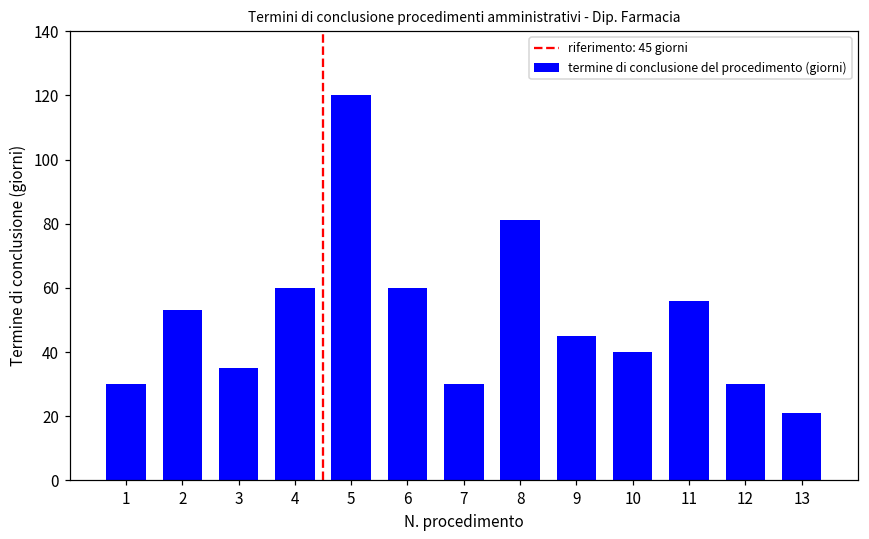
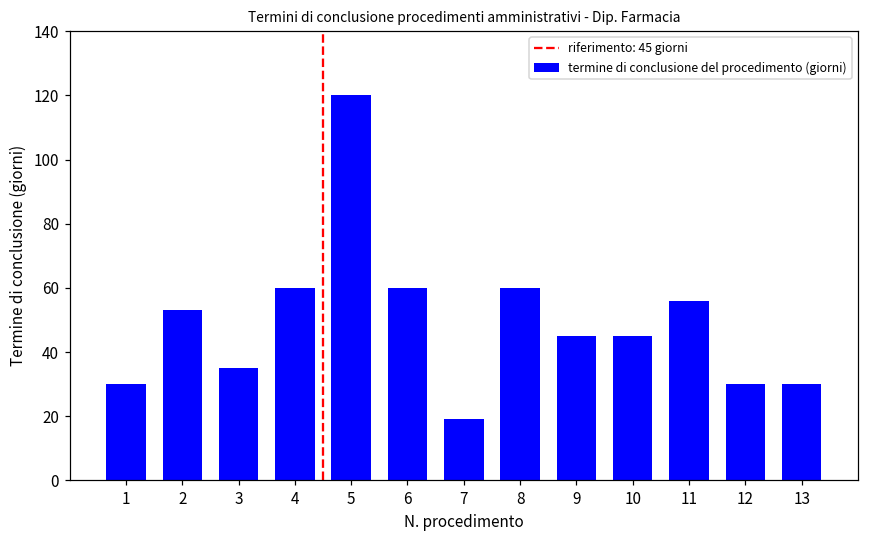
  {
    "1": 30,
    "2": 53,
    "3": 35,
    "4": 60,
    "5": 120,
    "6": 60,
-   "7": 30,
-   "8": 81,
+   "7": 19,
+   "8": 60,
    "9": 45,
-   "10": 40,
+   "10": 45,
    "11": 56,
    "12": 30,
-   "13": 21
+   "13": 30
  }
